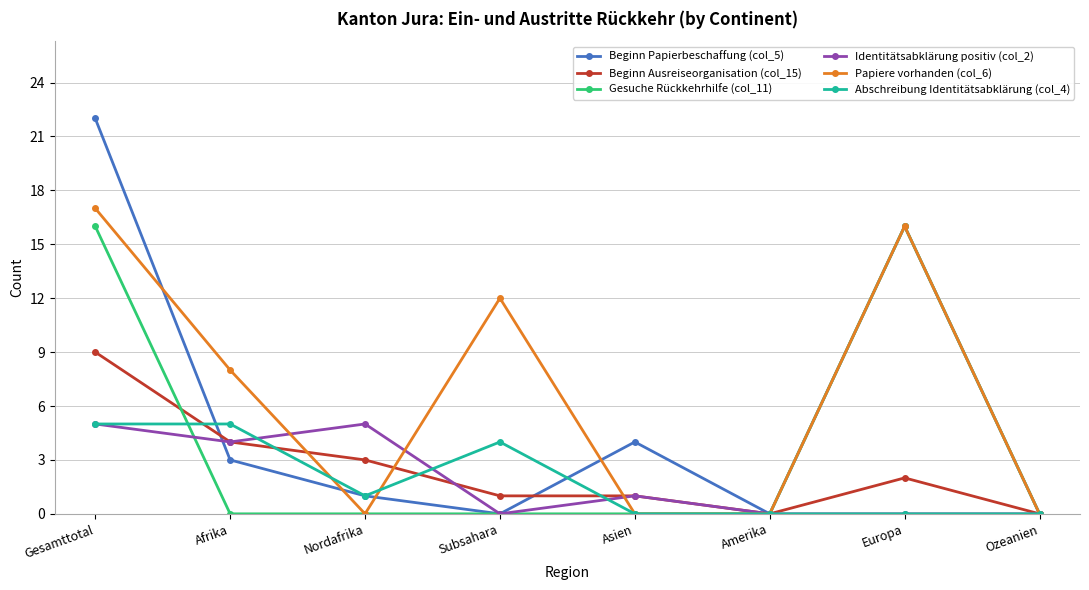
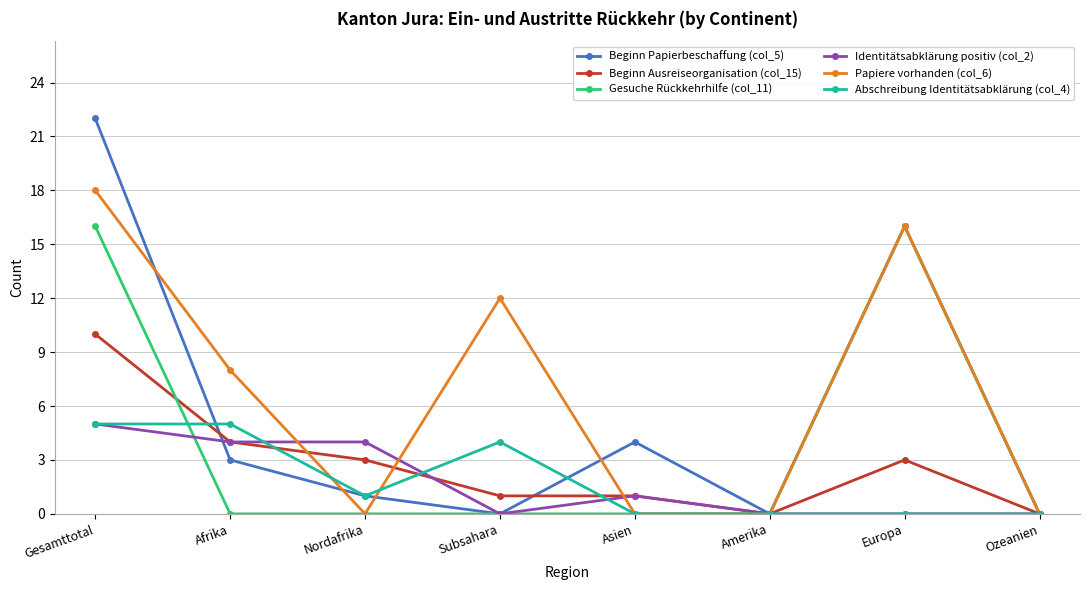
  {
    "Beginn Papierbeschaffung (col_5)": {
      "Gesamttotal": 22,
      "Afrika": 3,
      "Asien": 4
    },
    "Beginn Ausreiseorganisation (col_15)": {
-     "Gesamttotal": 9,
+     "Gesamttotal": 10,
      "Nordafrika": 3,
      "Subsahara": 1,
-     "Europa": 2
+     "Europa": 3
    },
    "Identitätsabklärung positiv (col_2)": {
-     "Nordafrika": 5
+     "Nordafrika": 4
    },
    "Papiere vorhanden (col_6)": {
-     "Gesamttotal": 17,
+     "Gesamttotal": 18,
      "Afrika": 8,
      "Subsahara": 12
    }
  }
